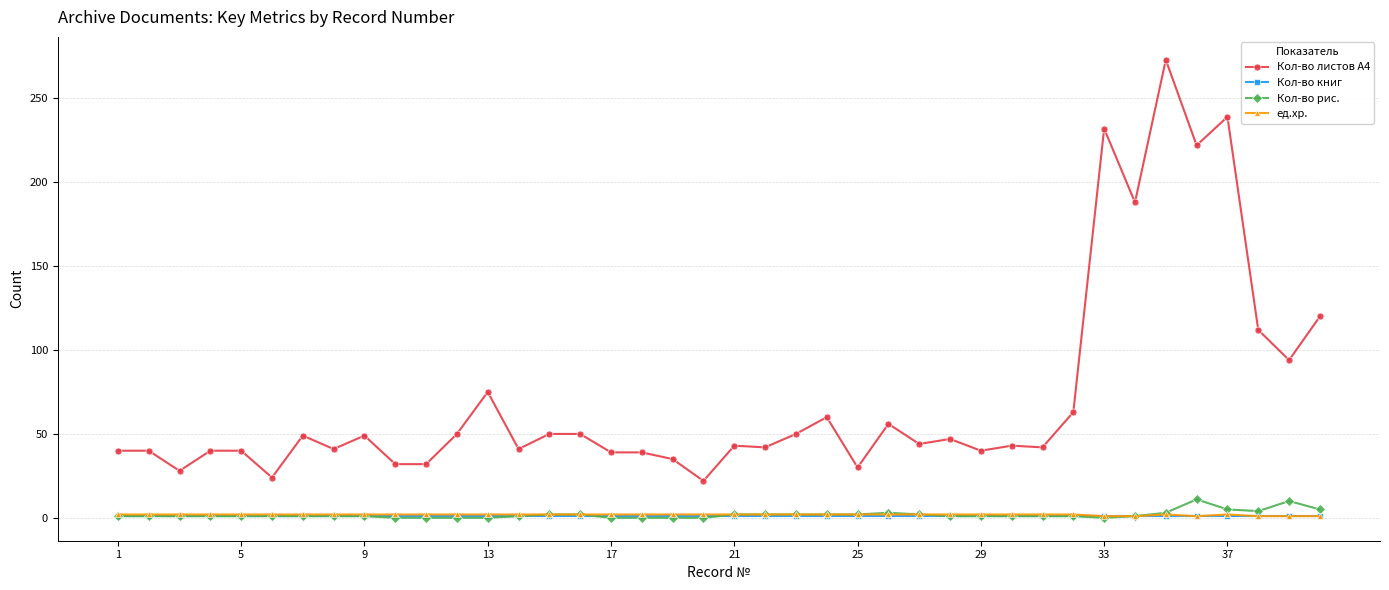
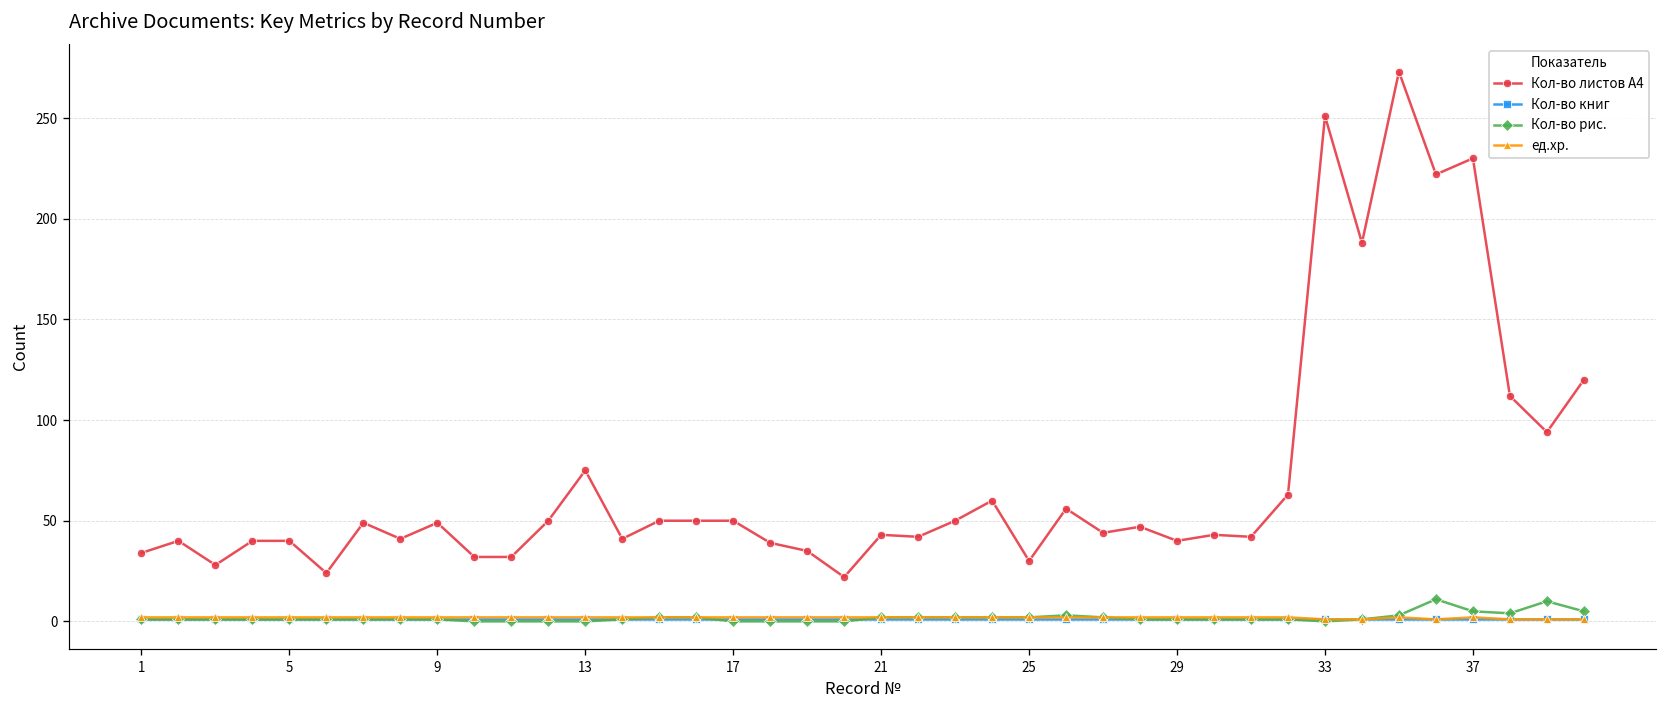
  {
    "Кол-во листов А4": {
-     "1": 40,
+     "1": 34,
      "5": 40,
      "9": 49,
      "13": 75,
-     "17": 39,
+     "17": 50,
      "21": 43,
      "25": 30,
      "29": 40,
-     "33": 232,
-     "37": 239
+     "33": 251,
+     "37": 230
    },
    "Кол-во рис.": {
      "37": 5
    }
  }
